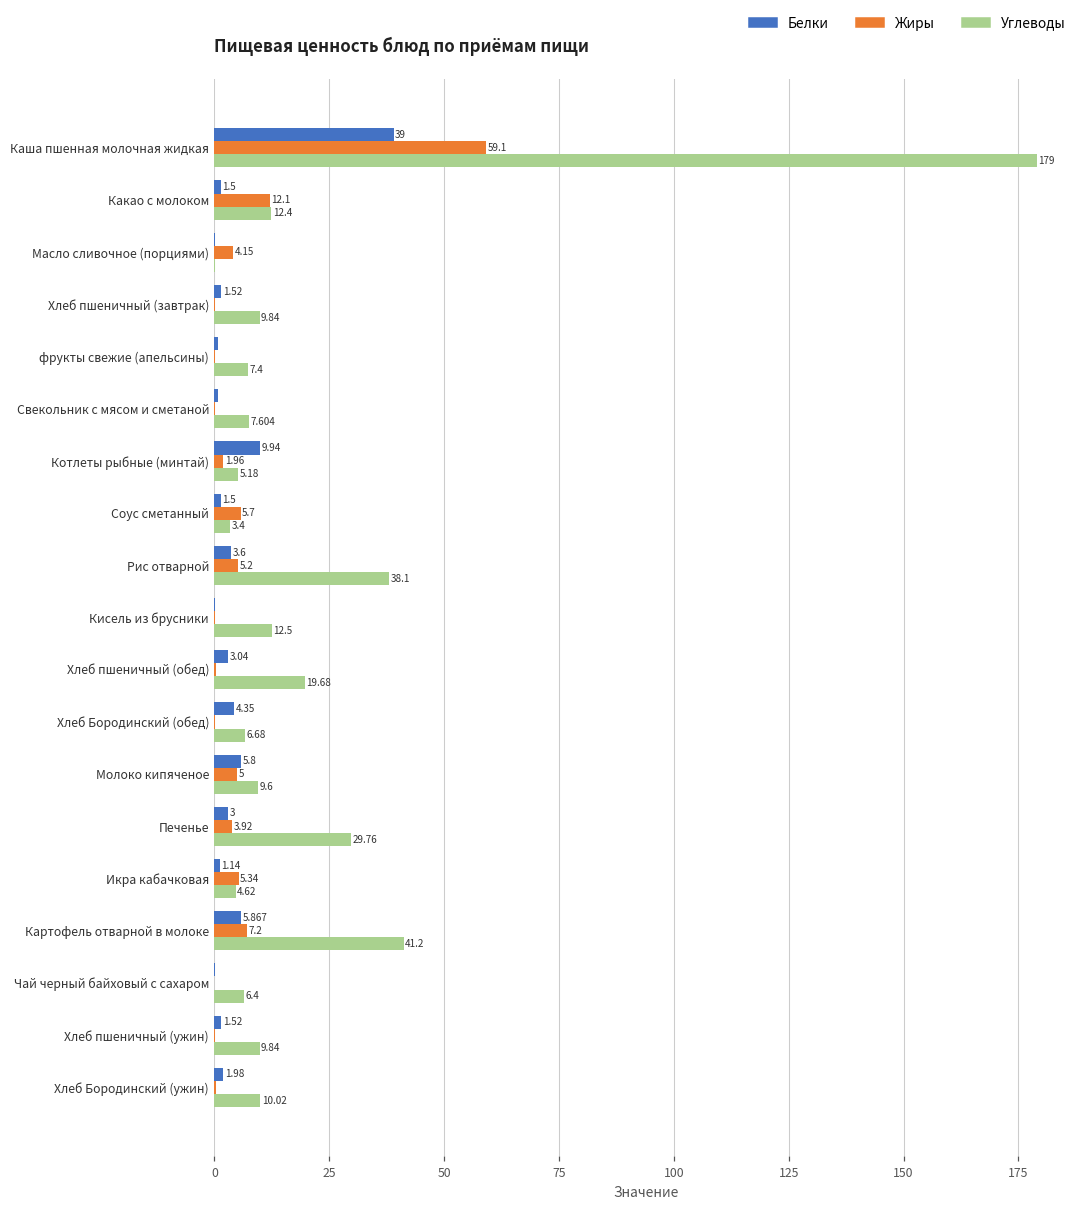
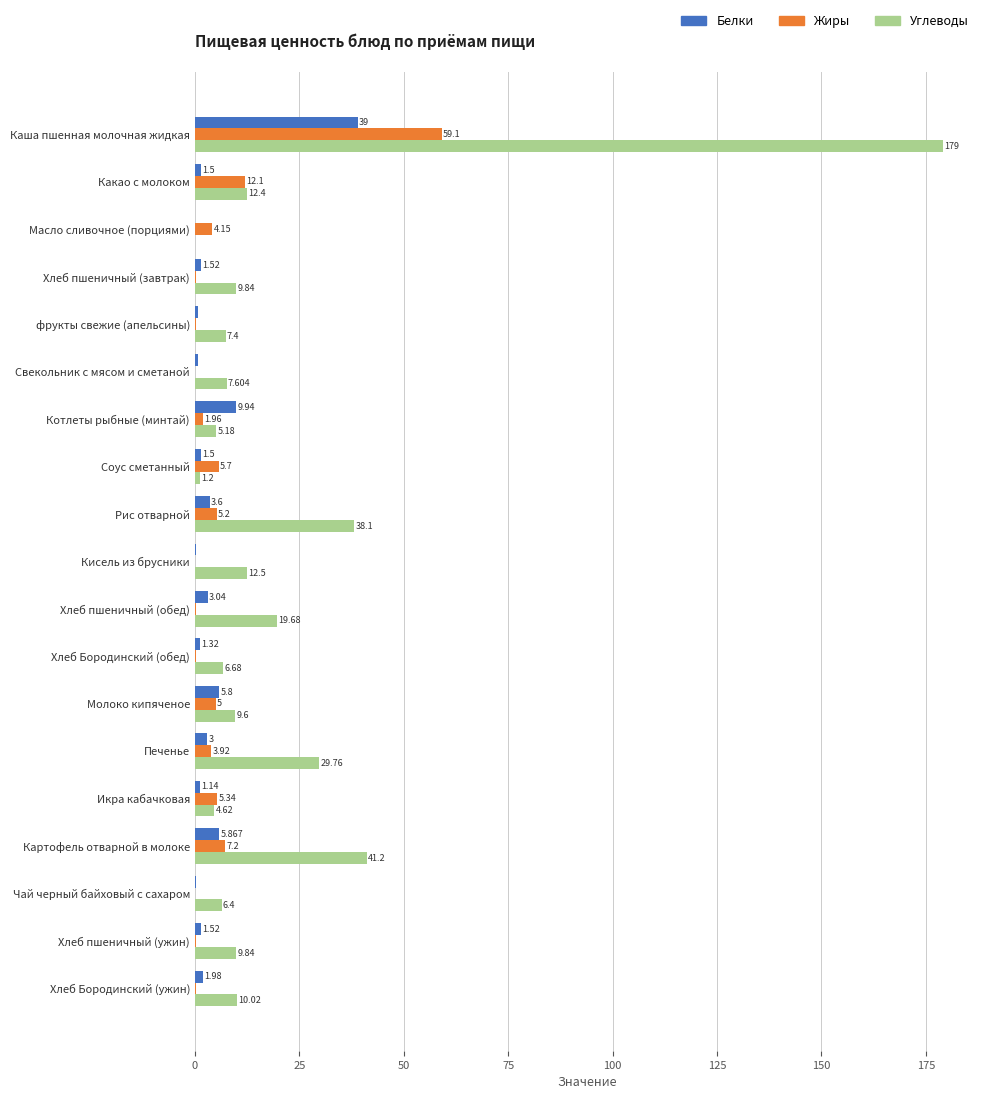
  {
    "Белки": {
      "Каша пшенная молочная жидкая": 39,
      "Какао с молоком": 1.5,
      "Хлеб пшеничный (завтрак)": 1.52,
      "Котлеты рыбные (минтай)": 9.94,
      "Соус сметанный": 1.5,
      "Рис отварной": 3.6,
      "Хлеб пшеничный (обед)": 3.04,
-     "Хлеб Бородинский (обед)": 4.35,
+     "Хлеб Бородинский (обед)": 1.32,
      "Молоко кипяченое": 5.8,
      "Печенье": 3,
      "Икра кабачковая": 1.14,
      "Картофель отварной в молоке": 5.867,
      "Хлеб пшеничный (ужин)": 1.52,
      "Хлеб Бородинский (ужин)": 1.98
    },
    "Жиры": {
      "Каша пшенная молочная жидкая": 59.1,
      "Какао с молоком": 12.1,
      "Масло сливочное (порциями)": 4.15,
      "Котлеты рыбные (минтай)": 1.96,
      "Соус сметанный": 5.7,
      "Рис отварной": 5.2,
      "Молоко кипяченое": 5,
      "Печенье": 3.92,
      "Икра кабачковая": 5.34,
      "Картофель отварной в молоке": 7.2
    },
    "Углеводы": {
      "Каша пшенная молочная жидкая": 179,
      "Какао с молоком": 12.4,
      "Хлеб пшеничный (завтрак)": 9.84,
      "фрукты свежие (апельсины)": 7.4,
      "Свекольник с мясом и сметаной": 7.604,
      "Котлеты рыбные (минтай)": 5.18,
-     "Соус сметанный": 3.4,
+     "Соус сметанный": 1.2,
      "Рис отварной": 38.1,
      "Кисель из брусники": 12.5,
      "Хлеб пшеничный (обед)": 19.68,
      "Хлеб Бородинский (обед)": 6.68,
      "Молоко кипяченое": 9.6,
      "Печенье": 29.76,
      "Икра кабачковая": 4.62,
      "Картофель отварной в молоке": 41.2,
      "Чай черный байховый с сахаром": 6.4,
      "Хлеб пшеничный (ужин)": 9.84,
      "Хлеб Бородинский (ужин)": 10.02
    }
  }
